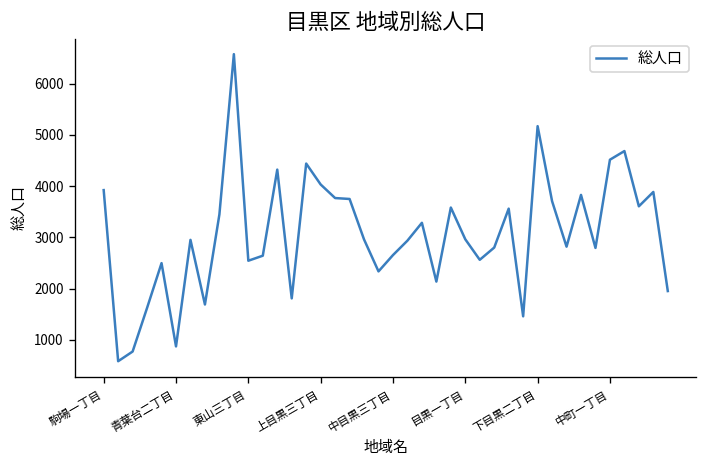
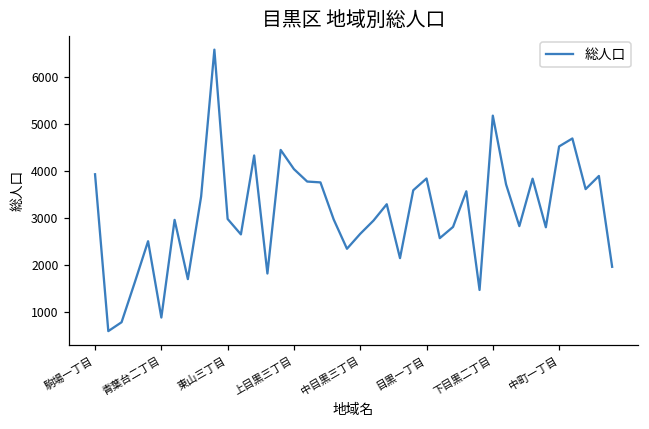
  {
    "駒場一丁目": 3900,
    "青葉台二丁目": 900,
-   "東山三丁目": 2500,
+   "東山三丁目": 3000,
    "上目黒三丁目": 4000,
    "中目黒三丁目": 2700,
-   "目黒一丁目": 3000,
+   "目黒一丁目": 3800,
    "下目黒二丁目": 5200,
    "中町一丁目": 4500
  }
